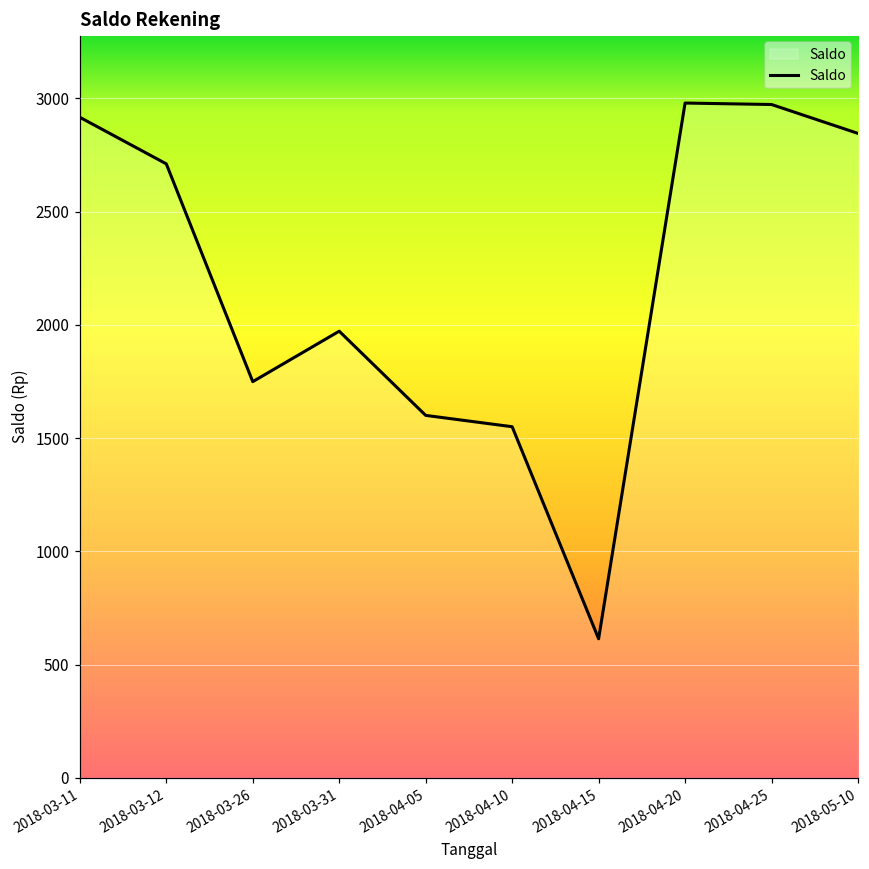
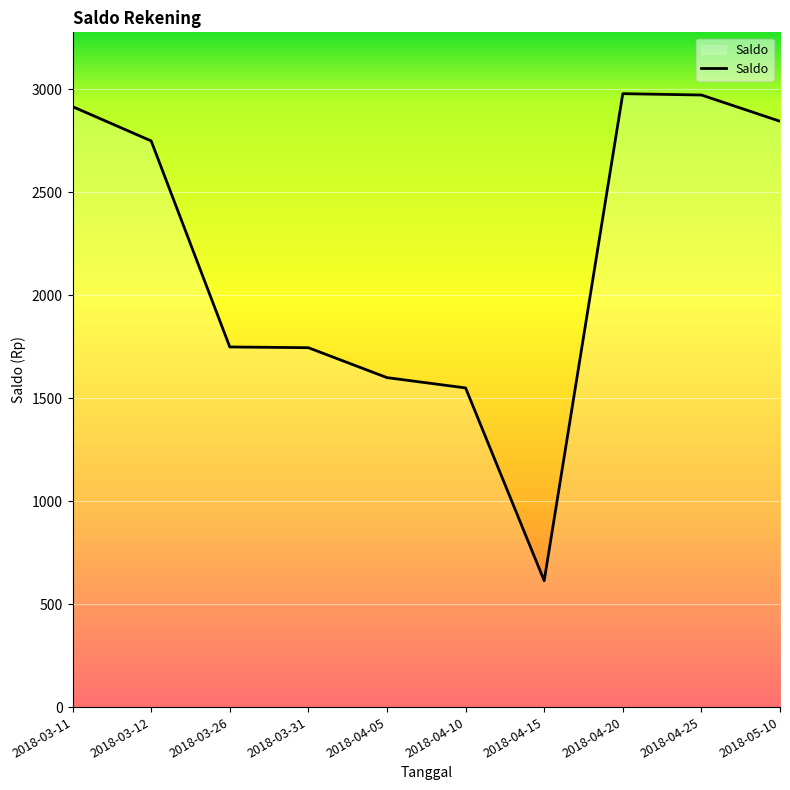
  {
    "2018-03-11": 2920,
-   "2018-03-12": 2710,
+   "2018-03-12": 2750,
    "2018-03-26": 1750,
-   "2018-03-31": 1970,
+   "2018-03-31": 1750,
    "2018-04-05": 1600,
    "2018-04-10": 1550,
    "2018-04-15": 610,
    "2018-04-20": 2980,
    "2018-04-25": 2970,
    "2018-05-10": 2850
  }
